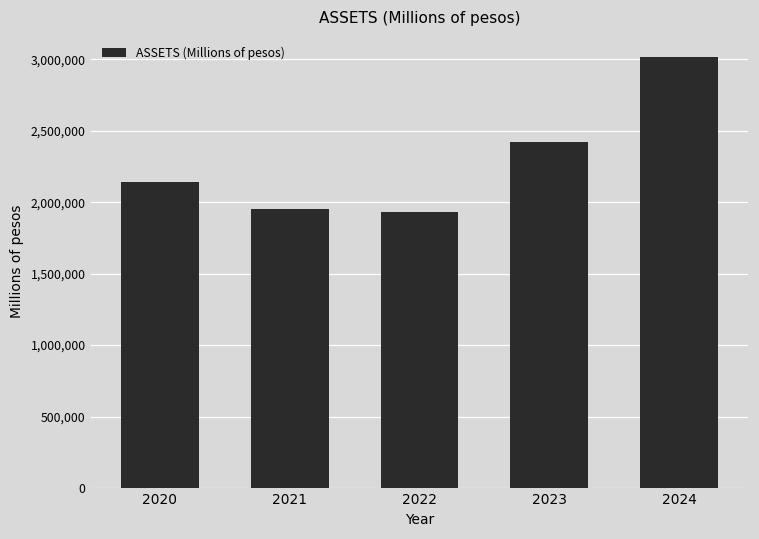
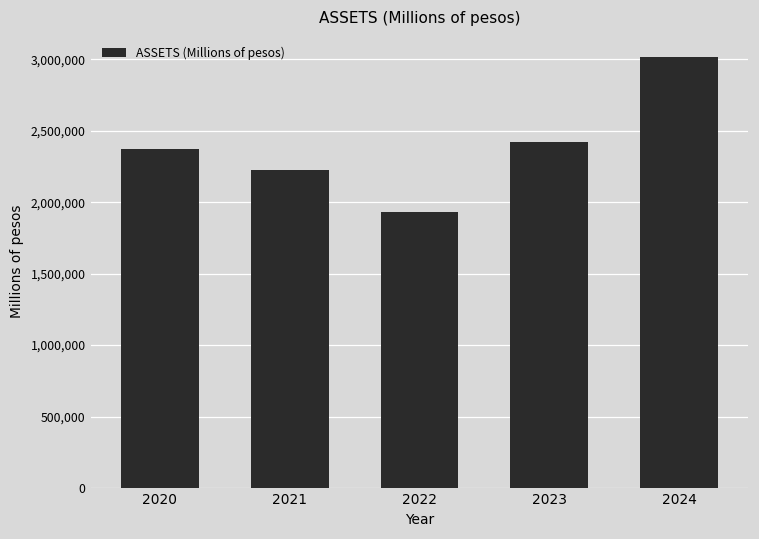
  {
-   "2020": "2,140,000",
-   "2021": "1,960,000",
+   "2020": "2,370,000",
+   "2021": "2,230,000",
    "2022": "1,930,000",
    "2023": "2,420,000",
    "2024": "3,020,000"
  }
